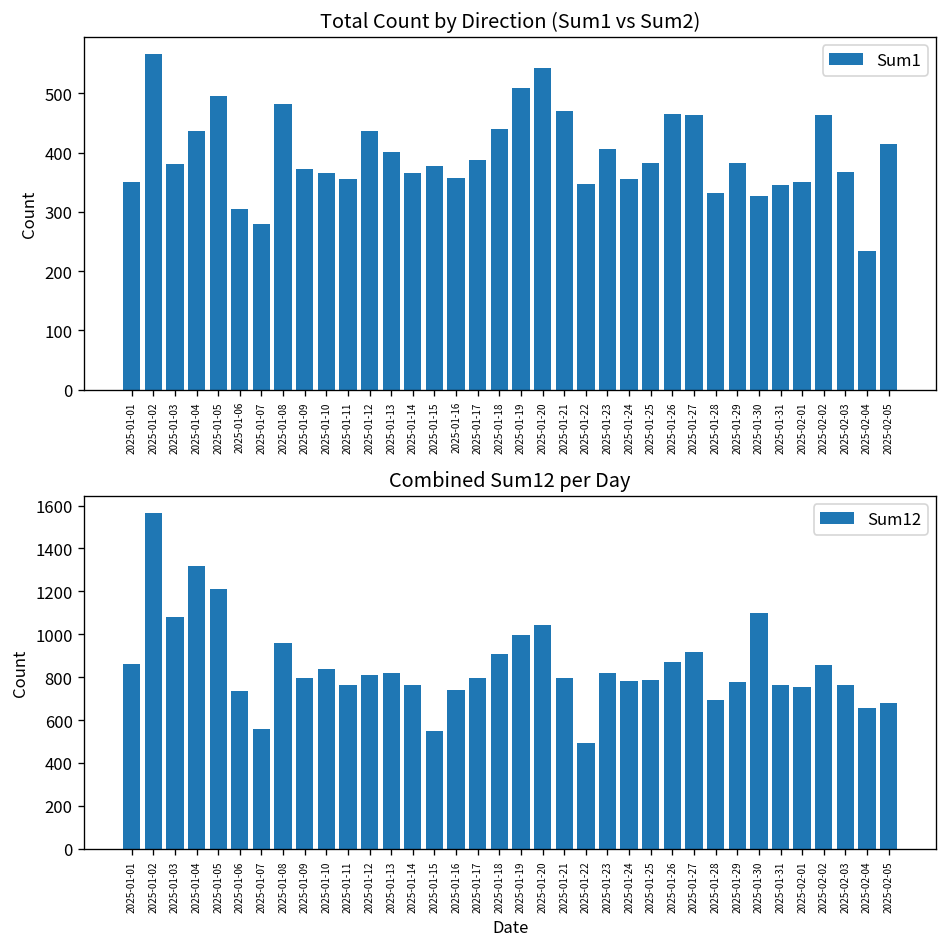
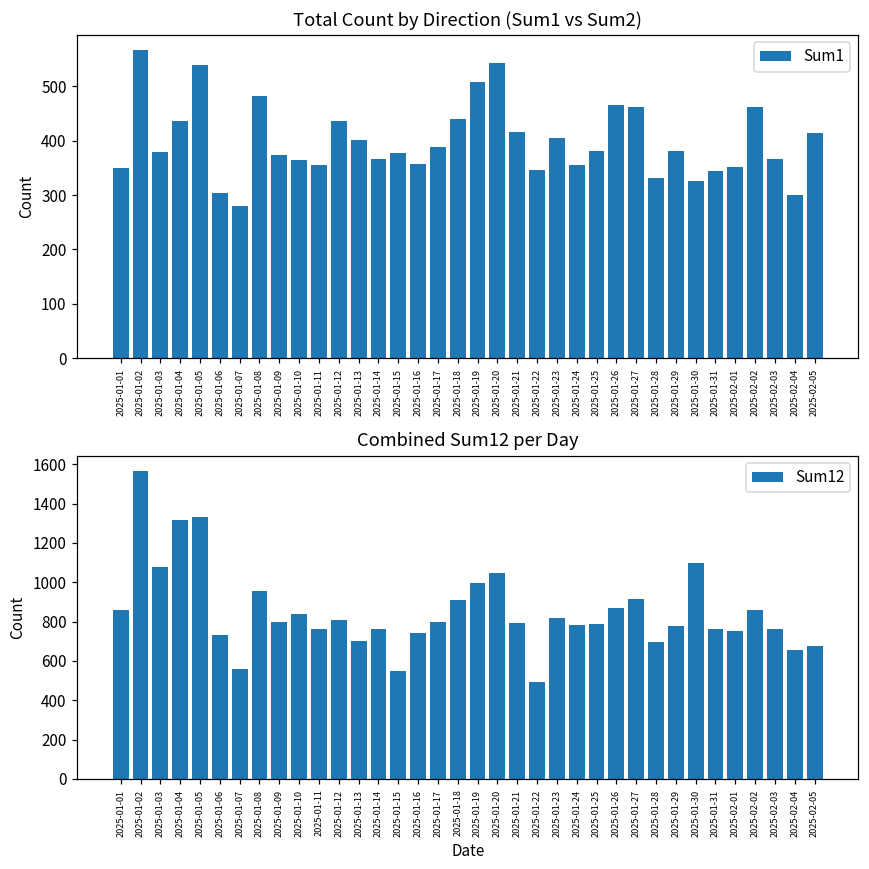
  {
    "Total Count by Direction (Sum1 vs Sum2)": {
      "2025-01-01": 350,
      "2025-01-02": 570,
      "2025-01-03": 380,
      "2025-01-04": 440,
-     "2025-01-05": 500,
+     "2025-01-05": 540,
      "2025-01-06": 300,
      "2025-01-07": 280,
      "2025-01-08": 480,
      "2025-01-09": 370,
      "2025-01-10": 370,
      "2025-01-11": 360,
      "2025-01-12": 440,
      "2025-01-13": 400,
      "2025-01-14": 370,
      "2025-01-15": 380,
      "2025-01-16": 360,
      "2025-01-17": 390,
      "2025-01-18": 440,
      "2025-01-19": 510,
      "2025-01-20": 540,
-     "2025-01-21": 470,
+     "2025-01-21": 420,
      "2025-01-22": 350,
      "2025-01-23": 410,
      "2025-01-24": 360,
      "2025-01-25": 380,
      "2025-01-26": 470,
      "2025-01-27": 460,
      "2025-01-28": 330,
      "2025-01-29": 380,
      "2025-01-30": 330,
      "2025-01-31": 350,
      "2025-02-01": 350,
      "2025-02-02": 460,
      "2025-02-03": 370,
-     "2025-02-04": 230,
+     "2025-02-04": 300,
      "2025-02-05": 420
    },
    "Combined Sum12 per Day": {
      "2025-01-01": 860,
      "2025-01-02": 1570,
      "2025-01-03": 1080,
      "2025-01-04": 1320,
-     "2025-01-05": 1210,
+     "2025-01-05": 1330,
      "2025-01-06": 730,
      "2025-01-07": 560,
      "2025-01-08": 960,
      "2025-01-09": 800,
      "2025-01-10": 840,
      "2025-01-11": 760,
      "2025-01-12": 810,
-     "2025-01-13": 820,
+     "2025-01-13": 700,
      "2025-01-14": 760,
      "2025-01-15": 550,
      "2025-01-16": 740,
      "2025-01-17": 800,
      "2025-01-18": 910,
      "2025-01-19": 1000,
      "2025-01-20": 1050,
      "2025-01-21": 800,
      "2025-01-22": 490,
      "2025-01-23": 820,
      "2025-01-24": 780,
      "2025-01-25": 790,
      "2025-01-26": 870,
      "2025-01-27": 920,
      "2025-01-28": 690,
      "2025-01-29": 780,
      "2025-01-30": 1100,
      "2025-01-31": 760,
      "2025-02-01": 750,
      "2025-02-02": 860,
      "2025-02-03": 760,
      "2025-02-04": 660,
      "2025-02-05": 680
    }
  }
